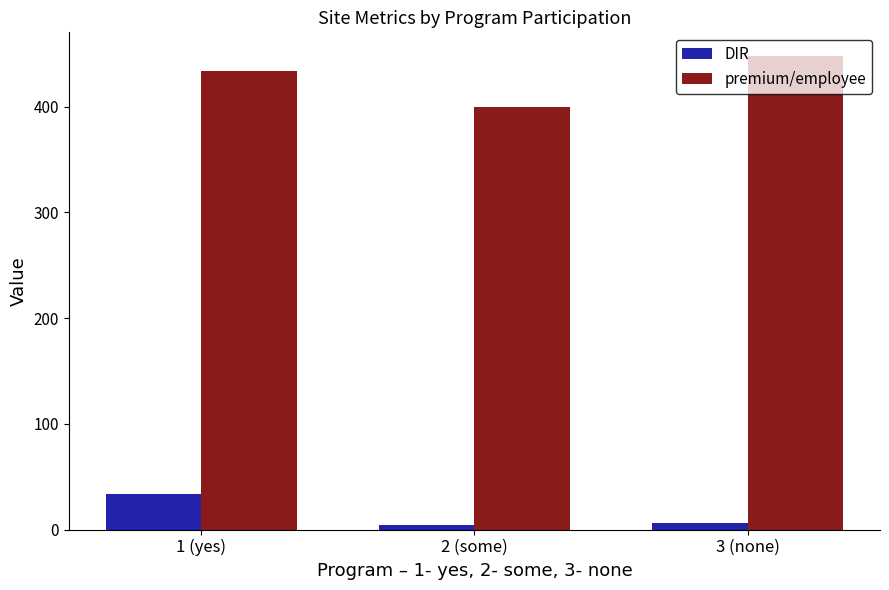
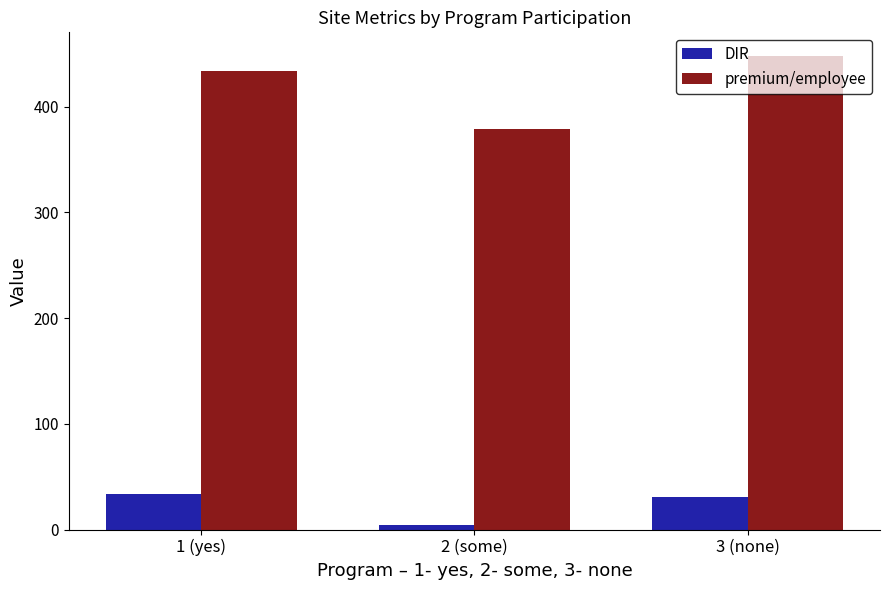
  {
    "DIR": {
      "1 (yes)": 33,
      "2 (some)": 4,
-     "3 (none)": 6
+     "3 (none)": 31
    },
    "premium/employee": {
      "1 (yes)": 434,
-     "2 (some)": 400
+     "2 (some)": 379
    }
  }
